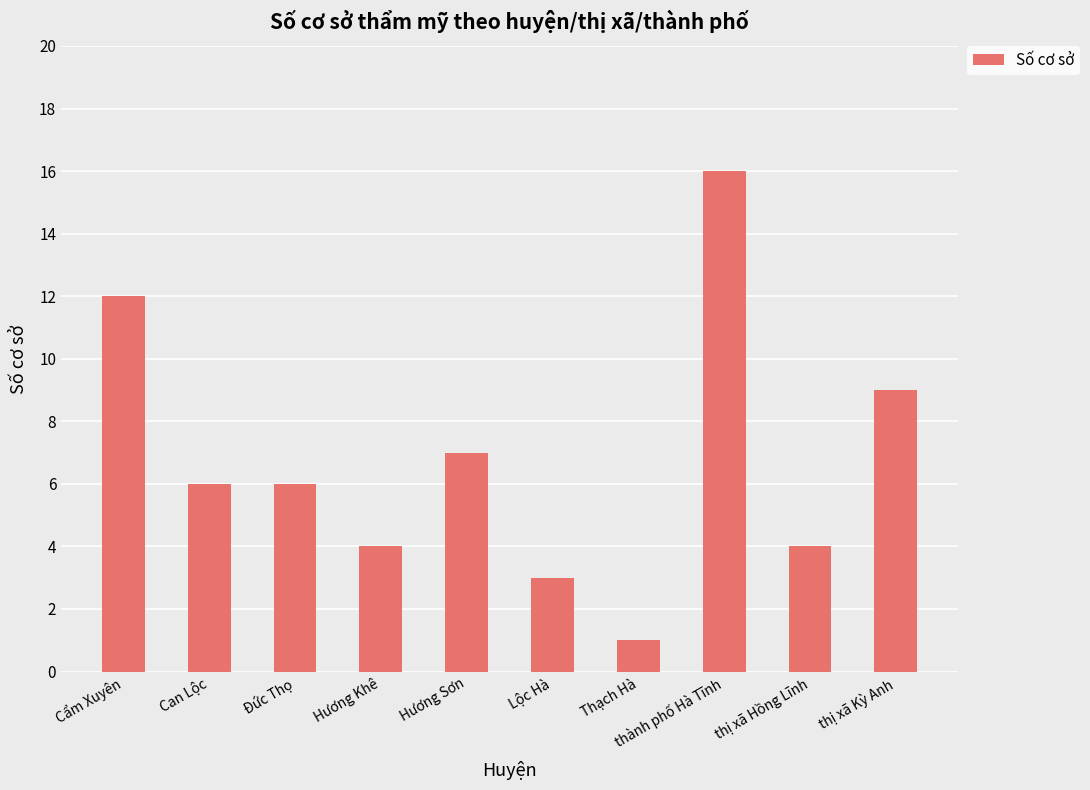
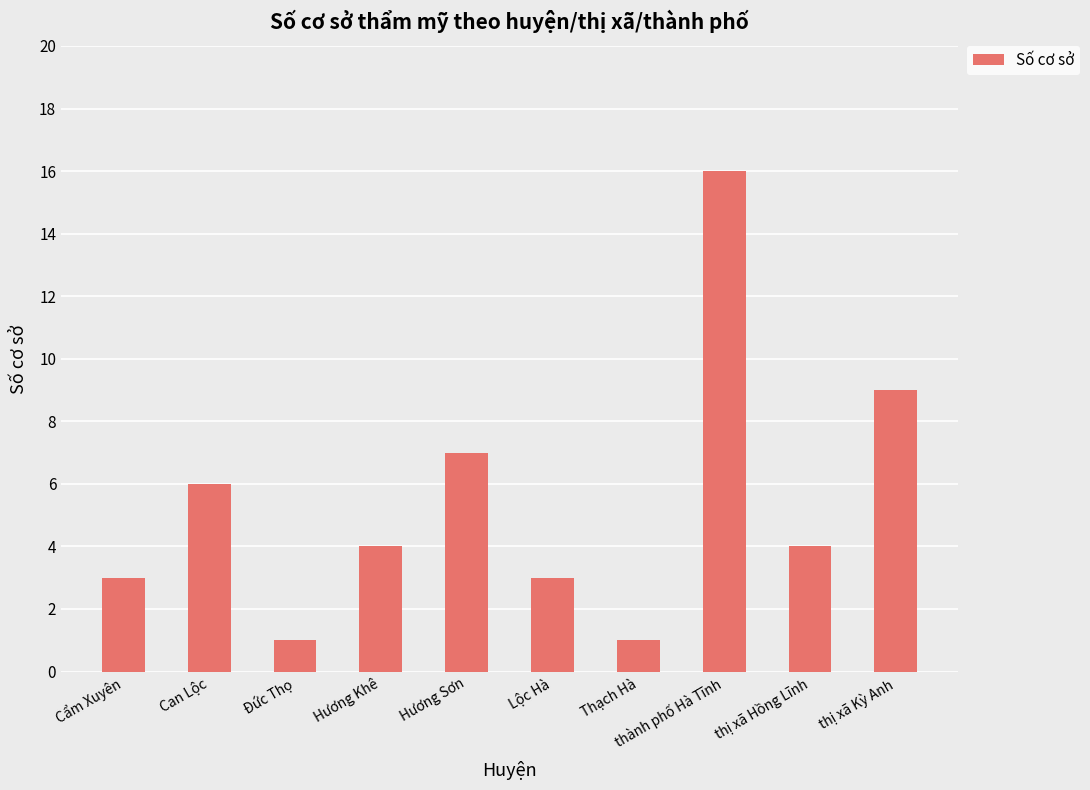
  {
-   "Cẩm Xuyên": 12,
+   "Cẩm Xuyên": 3,
    "Can Lộc": 6,
-   "Đức Thọ": 6,
+   "Đức Thọ": 1,
    "Hương Khê": 4,
    "Hương Sơn": 7,
    "Lộc Hà": 3,
    "Thạch Hà": 1,
    "thành phố Hà Tĩnh": 16,
    "thị xã Hồng Lĩnh": 4,
    "thị xã Kỳ Anh": 9
  }
